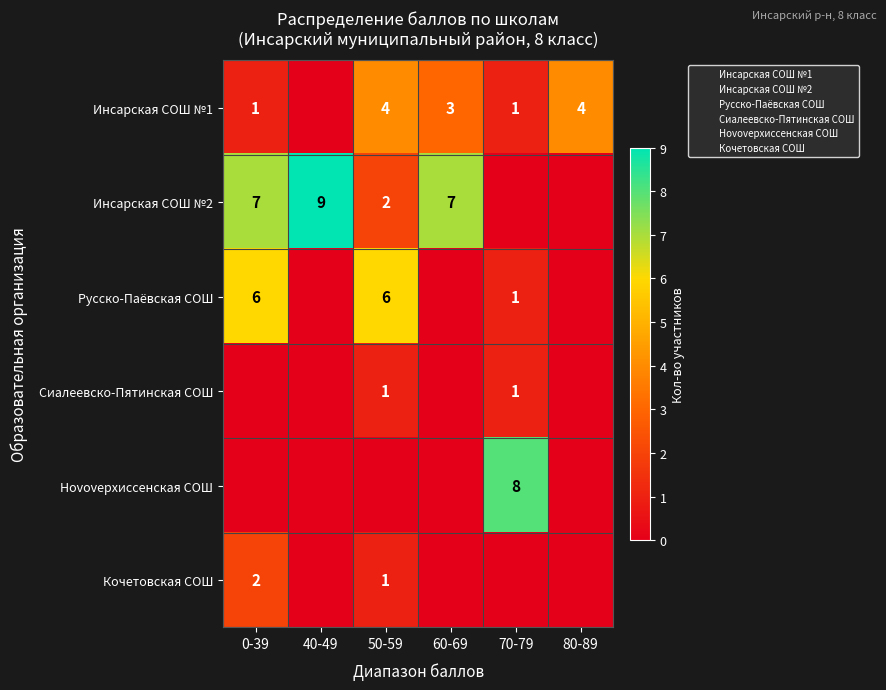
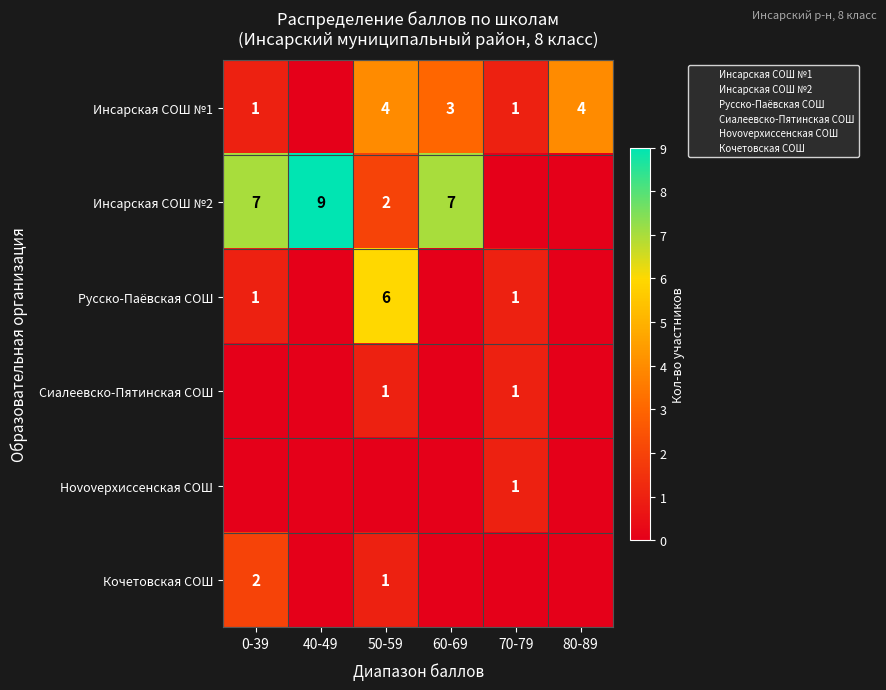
  {
    "Инсарская СОШ №1": {
      "0-39": 1,
      "50-59": 4,
      "60-69": 3,
      "70-79": 1,
      "80-89": 4
    },
    "Инсарская СОШ №2": {
      "0-39": 7,
      "40-49": 9,
      "50-59": 2,
      "60-69": 7
    },
    "Русско-Паёвская СОШ": {
-     "0-39": 6,
+     "0-39": 1,
      "50-59": 6,
      "70-79": 1
    },
    "Сиалеевско-Пятинская СОШ": {
      "50-59": 1,
      "70-79": 1
    },
    "Нovovерхиссенская СОШ": {
-     "70-79": 8
+     "70-79": 1
    },
    "Кочетовская СОШ": {
      "0-39": 2,
      "50-59": 1
    }
  }
